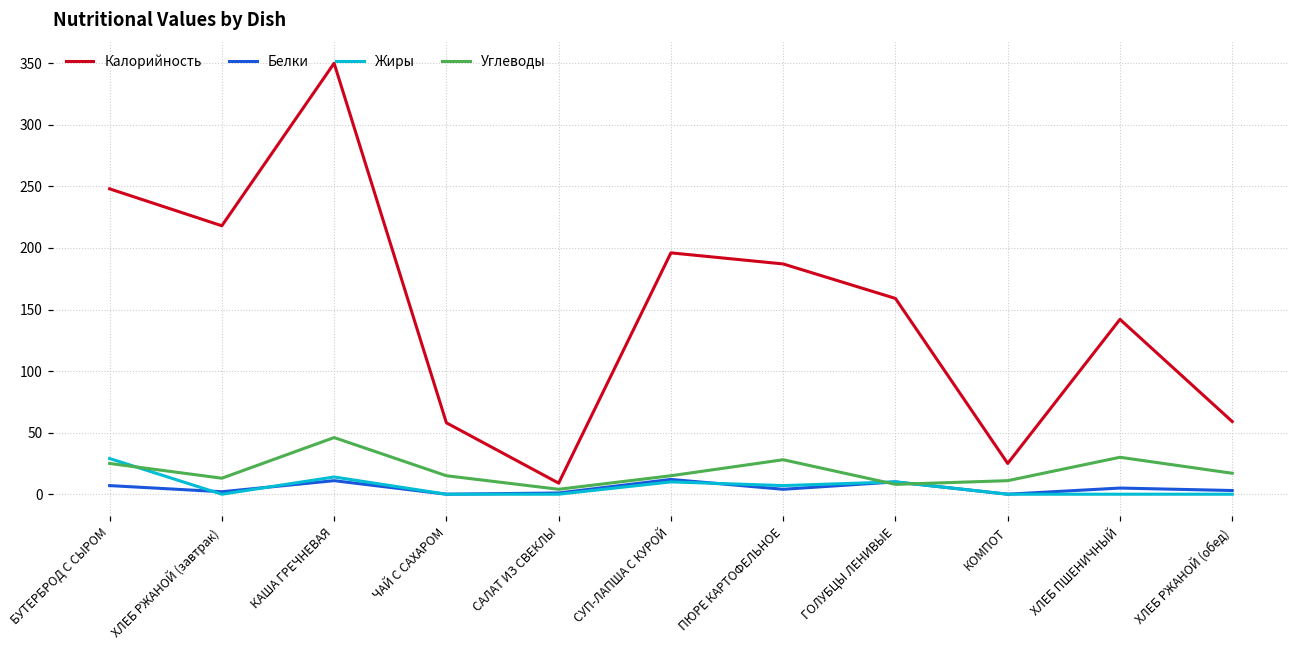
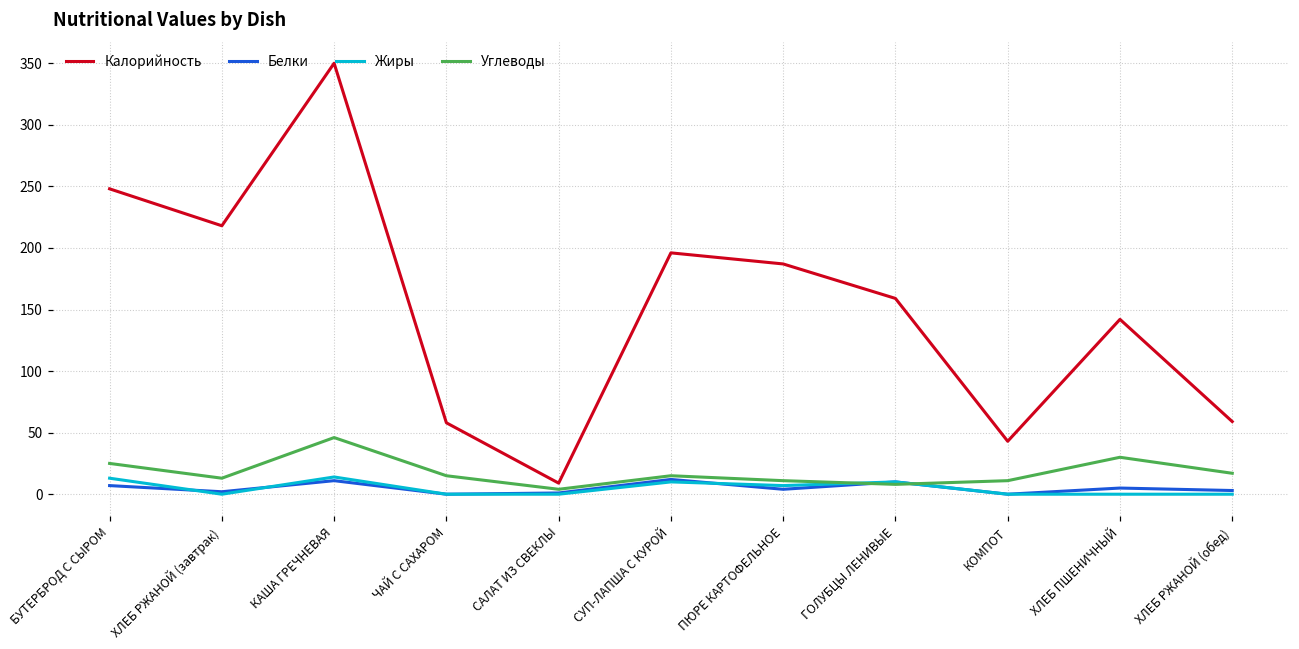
  {
    "Калорийность": {
      "БУТЕРБРОД С СЫРОМ": 248,
      "ХЛЕБ РЖАНОЙ (завтрак)": 218,
      "КАША ГРЕЧНЕВАЯ": 350,
      "ЧАЙ С САХАРОМ": 58,
      "САЛАТ ИЗ СВЕКЛЫ": 9,
      "СУП-ЛАПША С КУРОЙ": 196,
      "ПЮРЕ КАРТОФЕЛЬНОЕ": 187,
      "ГОЛУБЦЫ ЛЕНИВЫЕ": 159,
-     "КОМПОТ": 25,
+     "КОМПОТ": 43,
      "ХЛЕБ ПШЕНИЧНЫЙ": 142,
      "ХЛЕБ РЖАНОЙ (обед)": 59
    },
    "Белки": {
      "БУТЕРБРОД С СЫРОМ": 7,
      "КАША ГРЕЧНЕВАЯ": 11,
      "ПЮРЕ КАРТОФЕЛЬНОЕ": 4,
      "ХЛЕБ ПШЕНИЧНЫЙ": 5,
      "ХЛЕБ РЖАНОЙ (обед)": 3
    },
    "Жиры": {
-     "БУТЕРБРОД С СЫРОМ": 29,
+     "БУТЕРБРОД С СЫРОМ": 13,
      "КАША ГРЕЧНЕВАЯ": 14,
      "ПЮРЕ КАРТОФЕЛЬНОЕ": 7,
      "ХЛЕБ ПШЕНИЧНЫЙ": 0,
      "ХЛЕБ РЖАНОЙ (обед)": 0
    },
    "Углеводы": {
      "БУТЕРБРОД С СЫРОМ": 25,
      "ХЛЕБ РЖАНОЙ (завтрак)": 13,
      "КАША ГРЕЧНЕВАЯ": 46,
      "ЧАЙ С САХАРОМ": 15,
      "САЛАТ ИЗ СВЕКЛЫ": 4,
      "СУП-ЛАПША С КУРОЙ": 15,
-     "ПЮРЕ КАРТОФЕЛЬНОЕ": 28,
+     "ПЮРЕ КАРТОФЕЛЬНОЕ": 11,
      "КОМПОТ": 11,
      "ХЛЕБ ПШЕНИЧНЫЙ": 30,
      "ХЛЕБ РЖАНОЙ (обед)": 17
    }
  }
